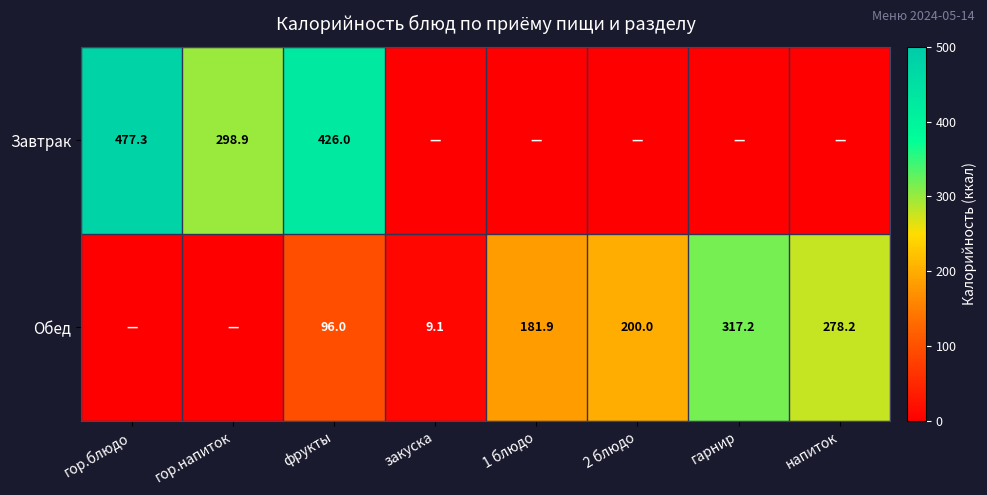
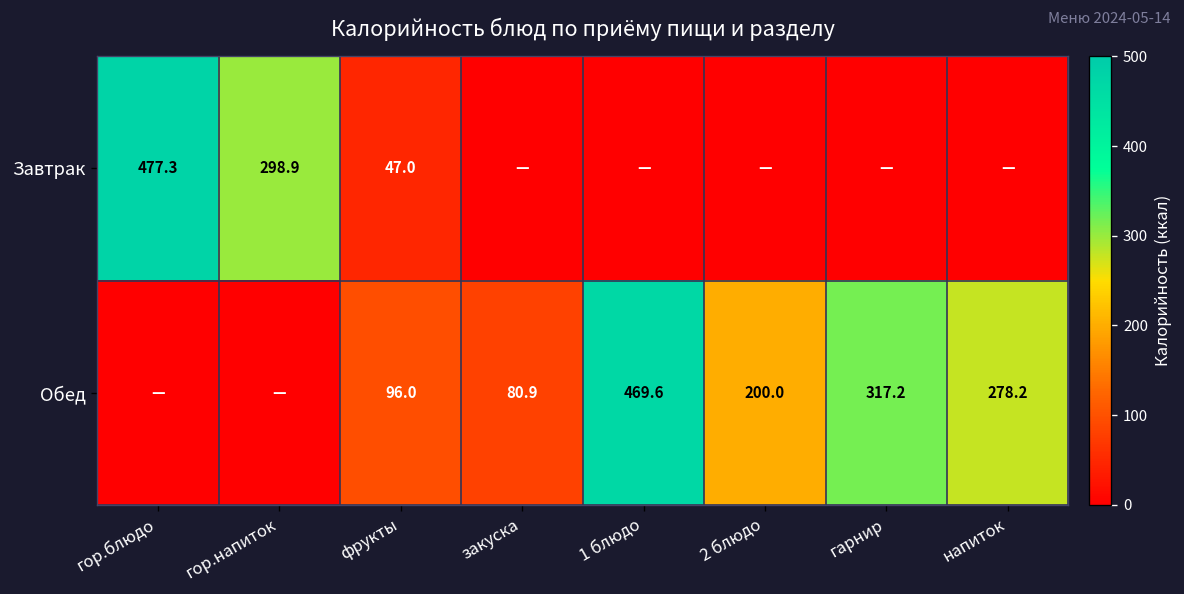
  {
    "Завтрак": {
      "гор.блюдо": 477.3,
      "гор.напиток": 298.9,
-     "фрукты": 426.0
+     "фрукты": 47.0
    },
    "Обед": {
      "фрукты": 96.0,
-     "закуска": 9.1,
-     "1 блюдо": 181.9,
+     "закуска": 80.9,
+     "1 блюдо": 469.6,
      "2 блюдо": 200.0,
      "гарнир": 317.2,
      "напиток": 278.2
    }
  }
